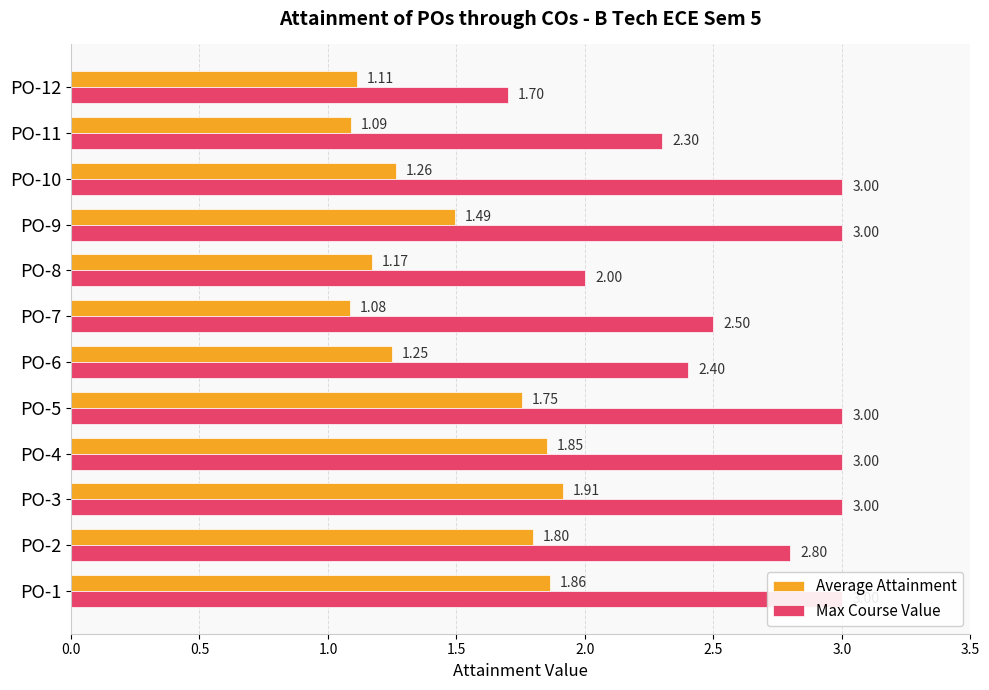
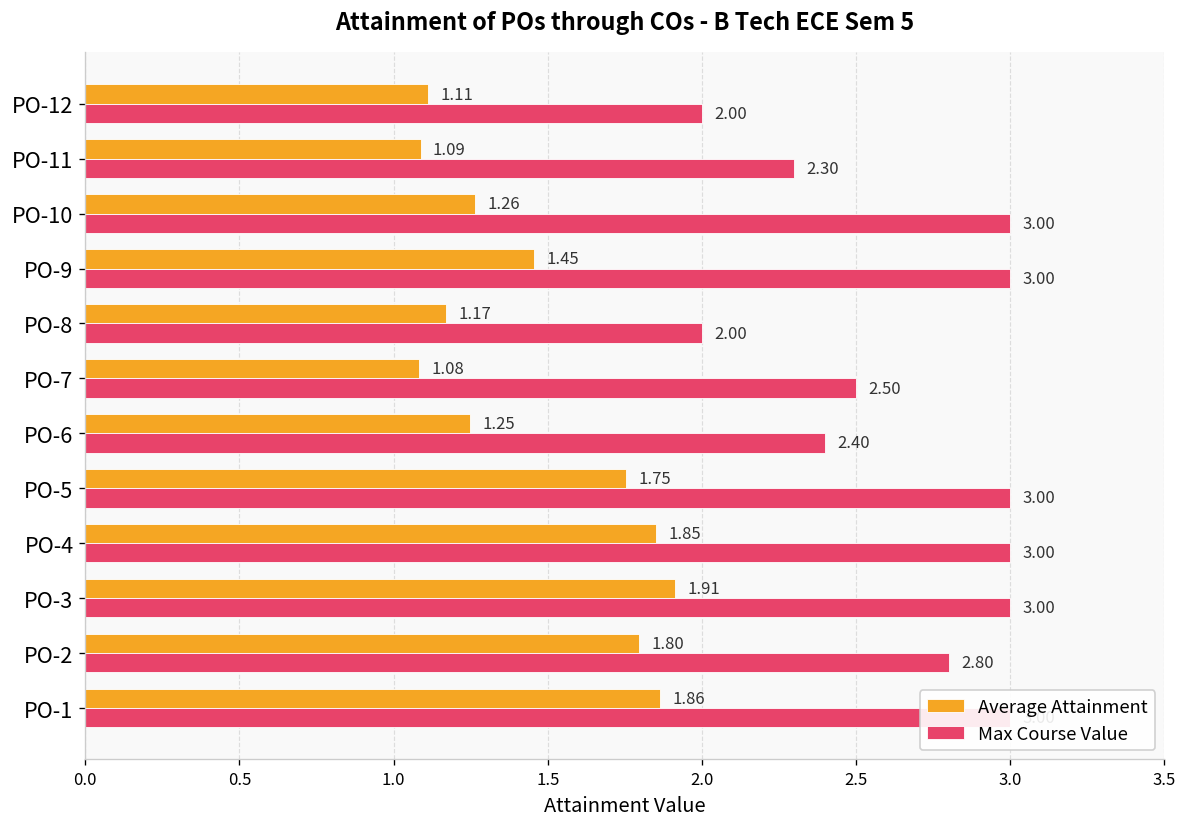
  {
    "Average Attainment": {
      "PO-12": 1.11,
      "PO-11": 1.09,
      "PO-10": 1.26,
-     "PO-9": 1.49,
+     "PO-9": 1.45,
      "PO-8": 1.17,
      "PO-7": 1.08,
      "PO-6": 1.25,
      "PO-5": 1.75,
      "PO-4": 1.85,
      "PO-3": 1.91,
      "PO-2": 1.80,
      "PO-1": 1.86
    },
    "Max Course Value": {
-     "PO-12": 1.70,
+     "PO-12": 2.00,
      "PO-11": 2.30,
      "PO-10": 3.00,
      "PO-9": 3.00,
      "PO-8": 2.00,
      "PO-7": 2.50,
      "PO-6": 2.40,
      "PO-5": 3.00,
      "PO-4": 3.00,
      "PO-3": 3.00,
      "PO-2": 2.80
    }
  }
